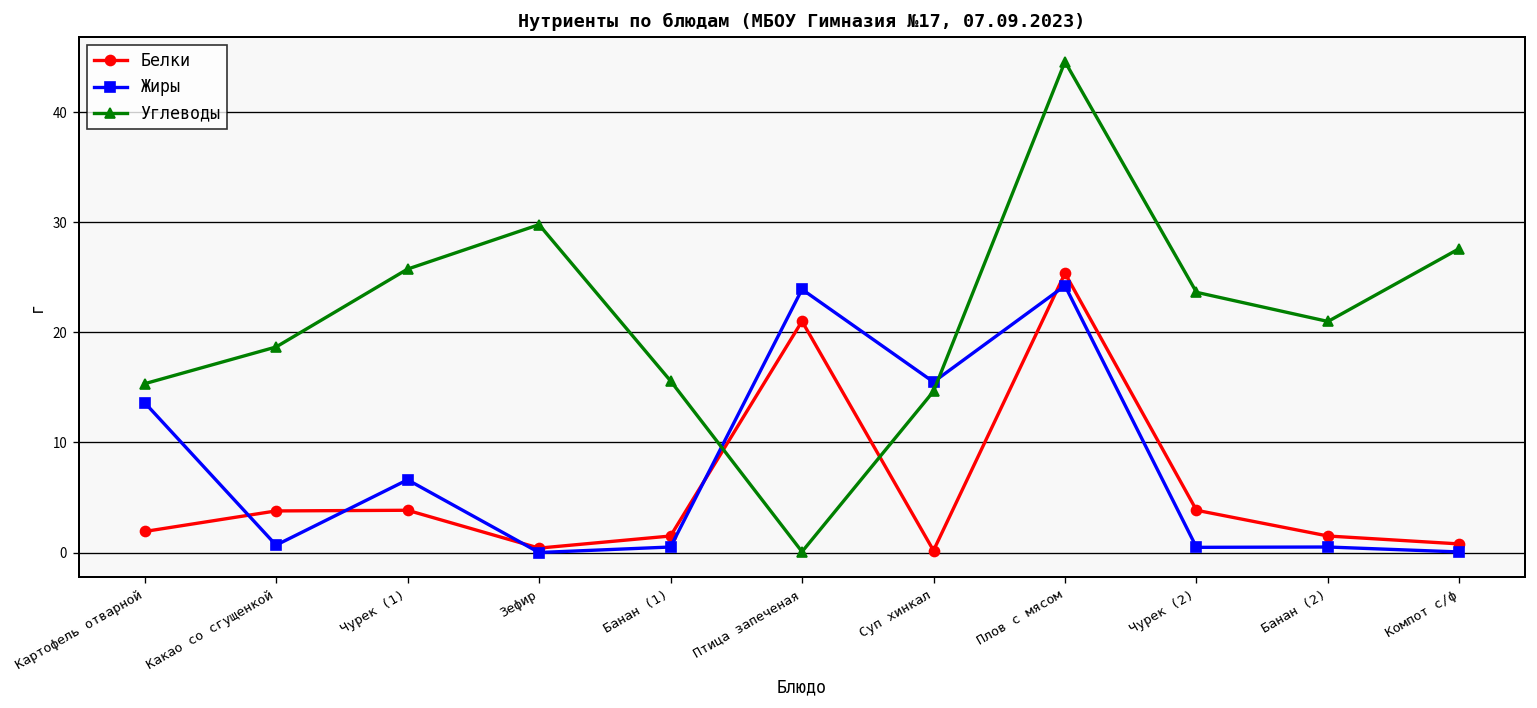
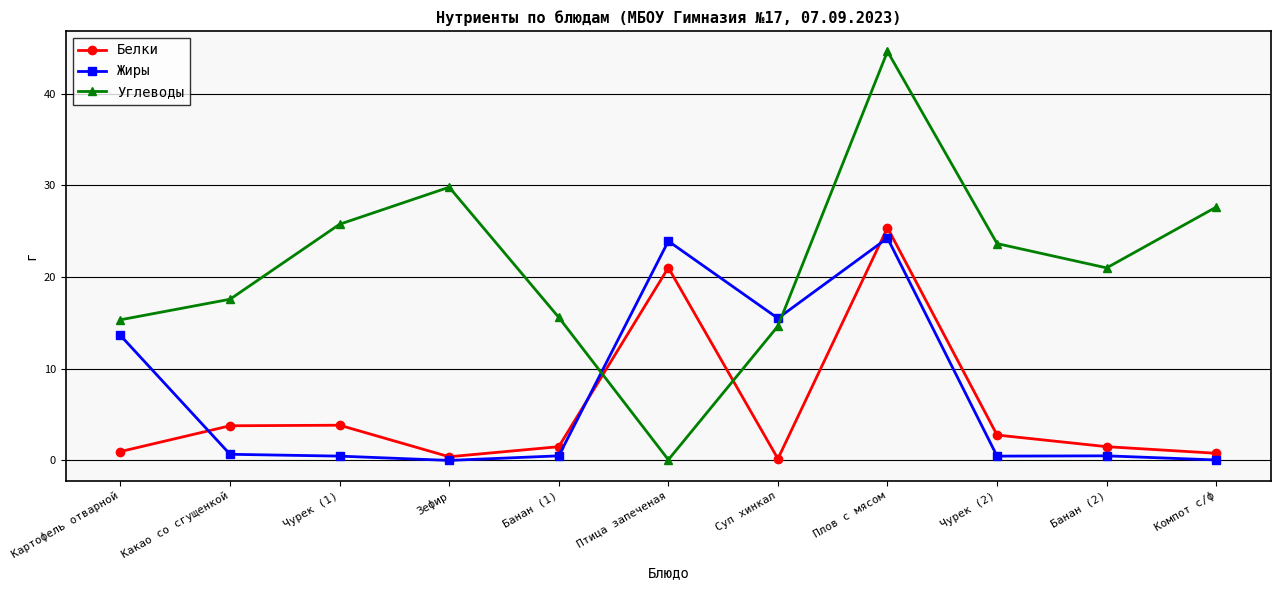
  {
    "Белки": {
-     "Картофель отварной": 2,
+     "Картофель отварной": 1,
      "Какао со сгущенкой": 4,
      "Чурек (1)": 4,
      "Зефир": 0,
      "Банан (1)": 2,
      "Птица запеченая": 21,
      "Суп хинкал": 0,
      "Плов с мясом": 25,
-     "Чурек (2)": 4,
+     "Чурек (2)": 3,
      "Банан (2)": 2,
      "Компот с/ф": 1
    },
    "Жиры": {
      "Картофель отварной": 14,
      "Какао со сгущенкой": 1,
-     "Чурек (1)": 7,
+     "Чурек (1)": 0,
      "Зефир": 0,
      "Банан (1)": 1,
      "Птица запеченая": 24,
      "Суп хинкал": 16,
      "Плов с мясом": 24,
      "Чурек (2)": 0,
      "Банан (2)": 1,
      "Компот с/ф": 0
    },
    "Углеводы": {
      "Картофель отварной": 15,
-     "Какао со сгущенкой": 19,
+     "Какао со сгущенкой": 18,
      "Чурек (1)": 26,
      "Зефир": 30,
      "Банан (1)": 16,
      "Птица запеченая": 0,
      "Суп хинкал": 15,
      "Плов с мясом": 45,
      "Чурек (2)": 24,
      "Банан (2)": 21,
      "Компот с/ф": 28
    }
  }
